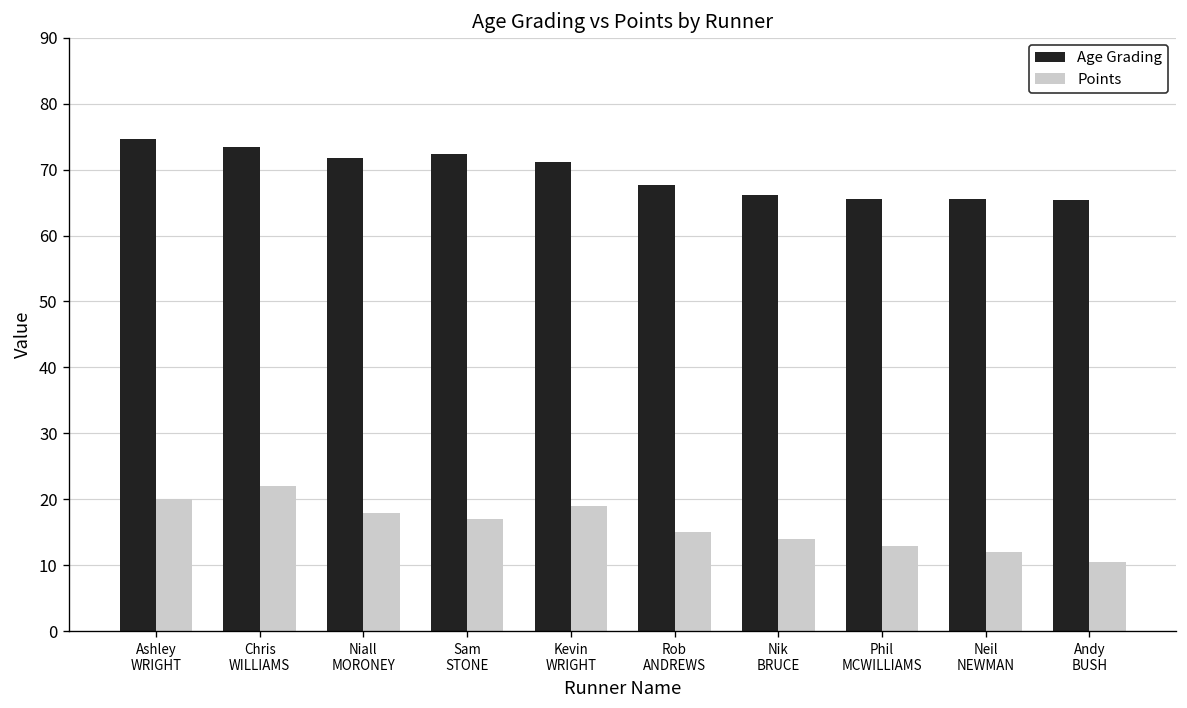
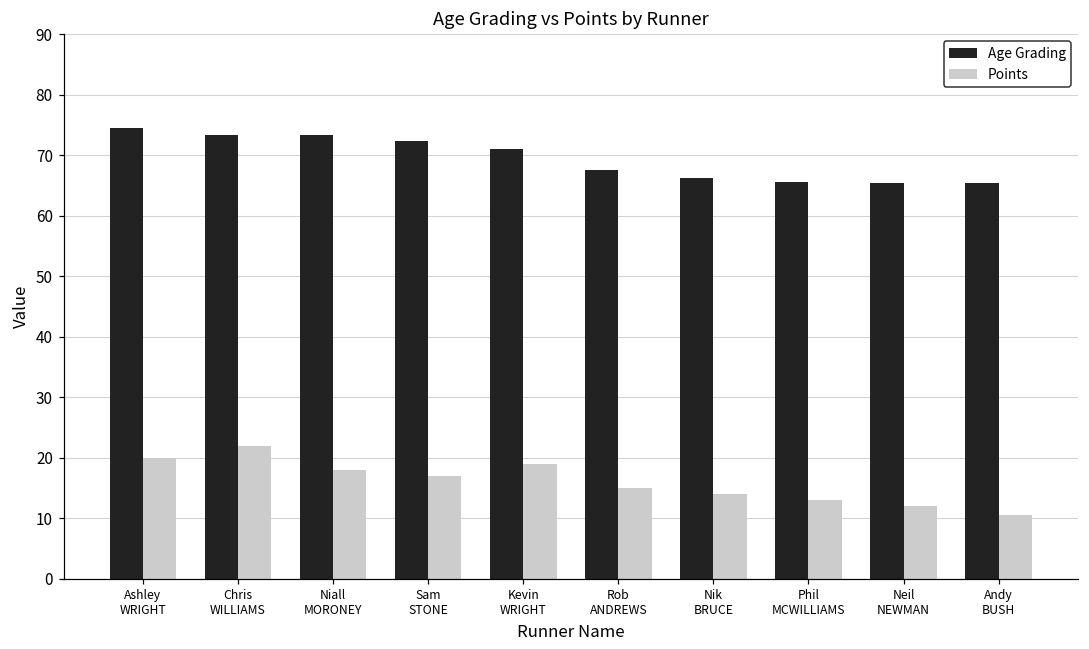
  {
    "Age Grading": {
      "Ashley WRIGHT": 75,
      "Chris WILLIAMS": 73,
-     "Niall MORONEY": 72,
+     "Niall MORONEY": 73,
      "Sam STONE": 72,
      "Kevin WRIGHT": 71,
      "Rob ANDREWS": 68,
      "Nik BRUCE": 66,
      "Phil MCWILLIAMS": 66,
      "Neil NEWMAN": 66,
      "Andy BUSH": 65
    },
    "Points": {
      "Ashley WRIGHT": 20,
      "Chris WILLIAMS": 22,
      "Niall MORONEY": 18,
      "Sam STONE": 17,
      "Kevin WRIGHT": 19,
      "Rob ANDREWS": 15,
      "Nik BRUCE": 14,
      "Phil MCWILLIAMS": 13,
      "Neil NEWMAN": 12,
      "Andy BUSH": 11
    }
  }
